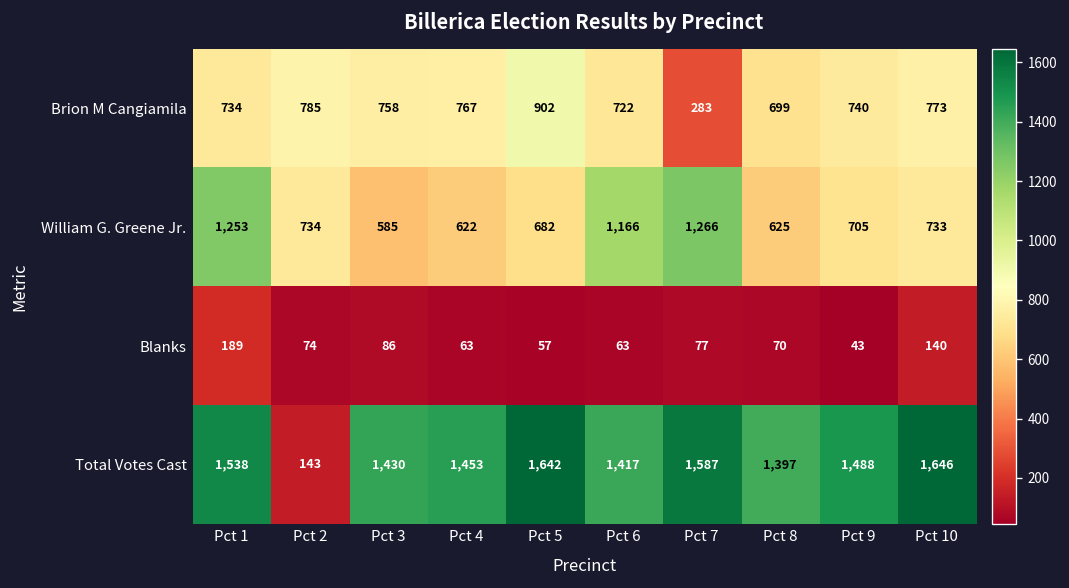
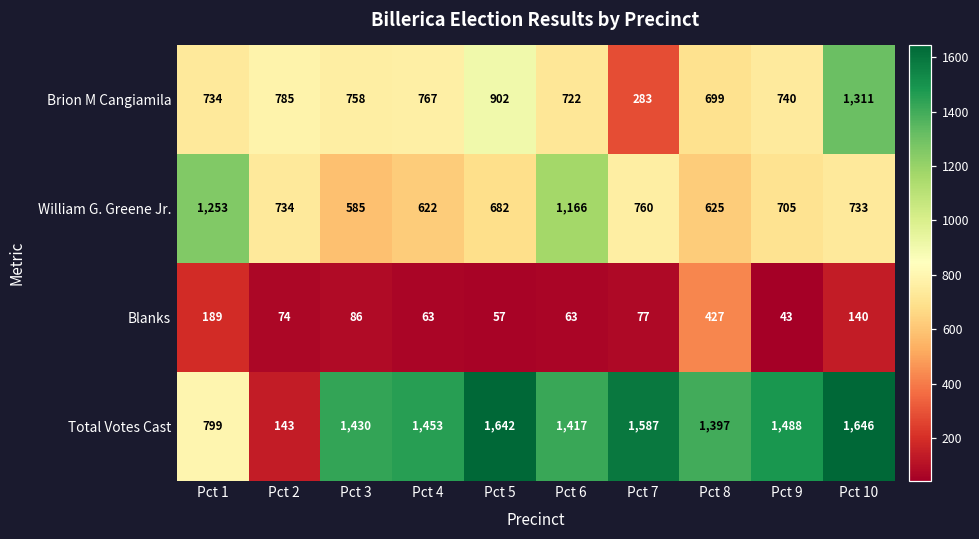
  {
    "Brion M Cangiamila": {
      "Pct 1": "734",
      "Pct 2": "785",
      "Pct 3": "758",
      "Pct 4": "767",
      "Pct 5": "902",
      "Pct 6": "722",
      "Pct 7": "283",
      "Pct 8": "699",
      "Pct 9": "740",
-     "Pct 10": "773"
+     "Pct 10": "1,311"
    },
    "William G. Greene Jr.": {
      "Pct 1": "1,253",
      "Pct 2": "734",
      "Pct 3": "585",
      "Pct 4": "622",
      "Pct 5": "682",
      "Pct 6": "1,166",
-     "Pct 7": "1,266",
+     "Pct 7": "760",
      "Pct 8": "625",
      "Pct 9": "705",
      "Pct 10": "733"
    },
    "Blanks": {
      "Pct 1": "189",
      "Pct 2": "74",
      "Pct 3": "86",
      "Pct 4": "63",
      "Pct 5": "57",
      "Pct 6": "63",
      "Pct 7": "77",
-     "Pct 8": "70",
+     "Pct 8": "427",
      "Pct 9": "43",
      "Pct 10": "140"
    },
    "Total Votes Cast": {
-     "Pct 1": "1,538",
+     "Pct 1": "799",
      "Pct 2": "143",
      "Pct 3": "1,430",
      "Pct 4": "1,453",
      "Pct 5": "1,642",
      "Pct 6": "1,417",
      "Pct 7": "1,587",
      "Pct 8": "1,397",
      "Pct 9": "1,488",
      "Pct 10": "1,646"
    }
  }
